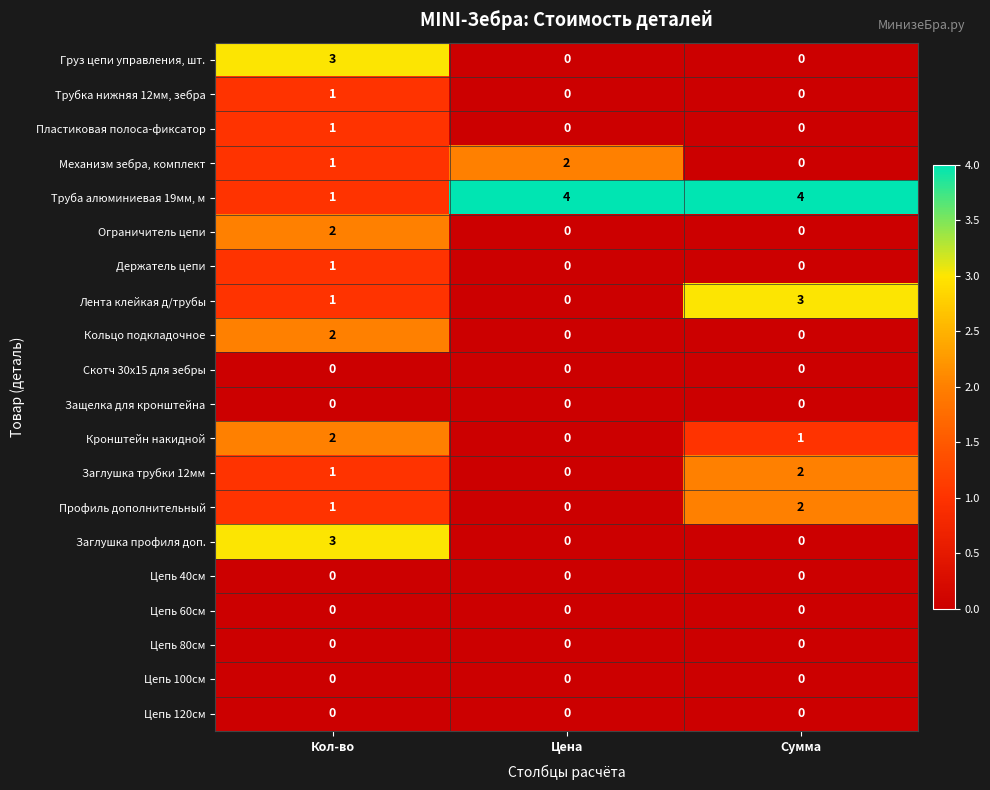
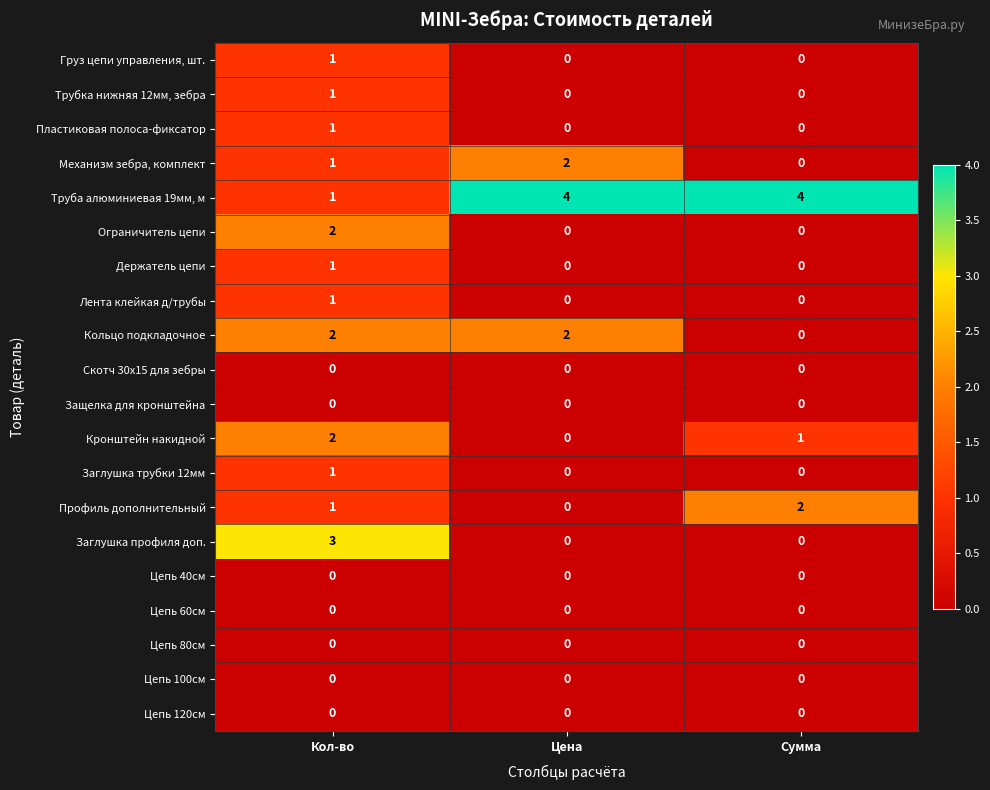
  {
    "Груз цепи управления, шт.": {
-     "Кол-во": 3,
+     "Кол-во": 1,
      "Цена": 0,
      "Сумма": 0
    },
    "Трубка нижняя 12мм, зебра": {
      "Кол-во": 1,
      "Цена": 0,
      "Сумма": 0
    },
    "Пластиковая полоса-фиксатор": {
      "Кол-во": 1,
      "Цена": 0,
      "Сумма": 0
    },
    "Механизм зебра, комплект": {
      "Кол-во": 1,
      "Цена": 2,
      "Сумма": 0
    },
    "Труба алюминиевая 19мм, м": {
      "Кол-во": 1,
      "Цена": 4,
      "Сумма": 4
    },
    "Ограничитель цепи": {
      "Кол-во": 2,
      "Цена": 0,
      "Сумма": 0
    },
    "Держатель цепи": {
      "Кол-во": 1,
      "Цена": 0,
      "Сумма": 0
    },
    "Лента клейкая д/трубы": {
      "Кол-во": 1,
      "Цена": 0,
-     "Сумма": 3
+     "Сумма": 0
    },
    "Кольцо подкладочное": {
      "Кол-во": 2,
-     "Цена": 0,
+     "Цена": 2,
      "Сумма": 0
    },
    "Скотч 30х15 для зебры": {
      "Кол-во": 0,
      "Цена": 0,
      "Сумма": 0
    },
    "Защелка для кронштейна": {
      "Кол-во": 0,
      "Цена": 0,
      "Сумма": 0
    },
    "Кронштейн накидной": {
      "Кол-во": 2,
      "Цена": 0,
      "Сумма": 1
    },
    "Заглушка трубки 12мм": {
      "Кол-во": 1,
      "Цена": 0,
-     "Сумма": 2
+     "Сумма": 0
    },
    "Профиль дополнительный": {
      "Кол-во": 1,
      "Цена": 0,
      "Сумма": 2
    },
    "Заглушка профиля доп.": {
      "Кол-во": 3,
      "Цена": 0,
      "Сумма": 0
    },
    "Цепь 40см": {
      "Кол-во": 0,
      "Цена": 0,
      "Сумма": 0
    },
    "Цепь 60см": {
      "Кол-во": 0,
      "Цена": 0,
      "Сумма": 0
    },
    "Цепь 80см": {
      "Кол-во": 0,
      "Цена": 0,
      "Сумма": 0
    },
    "Цепь 100см": {
      "Кол-во": 0,
      "Цена": 0,
      "Сумма": 0
    },
    "Цепь 120см": {
      "Кол-во": 0,
      "Цена": 0,
      "Сумма": 0
    }
  }
